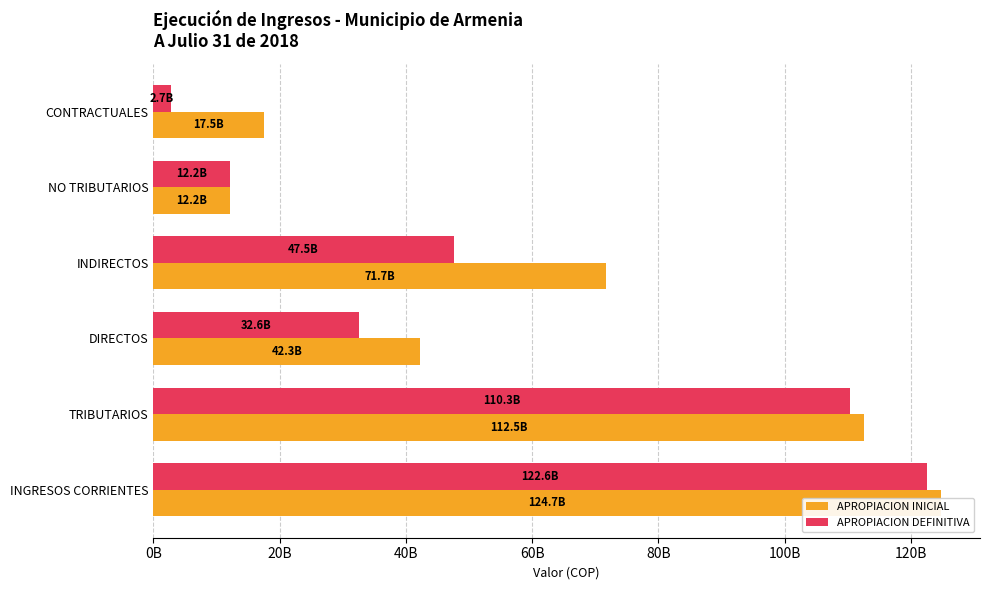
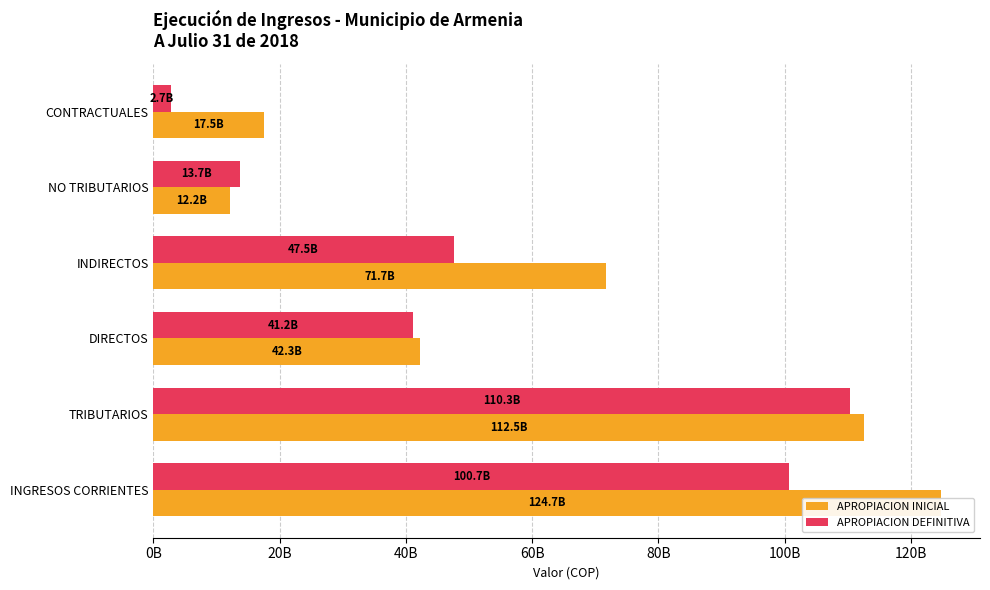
  {
    "APROPIACION INICIAL": {
      "CONTRACTUALES": "17.5B",
      "NO TRIBUTARIOS": "12.2B",
      "INDIRECTOS": "71.7B",
      "DIRECTOS": "42.3B",
      "TRIBUTARIOS": "112.5B"
    },
    "APROPIACION DEFINITIVA": {
      "CONTRACTUALES": "2.7B",
-     "NO TRIBUTARIOS": "12.2B",
+     "NO TRIBUTARIOS": "13.7B",
      "INDIRECTOS": "47.5B",
-     "DIRECTOS": "32.6B",
+     "DIRECTOS": "41.2B",
      "TRIBUTARIOS": "110.3B",
-     "INGRESOS CORRIENTES": "122.6B"
+     "INGRESOS CORRIENTES": "100.7B"
    }
  }
